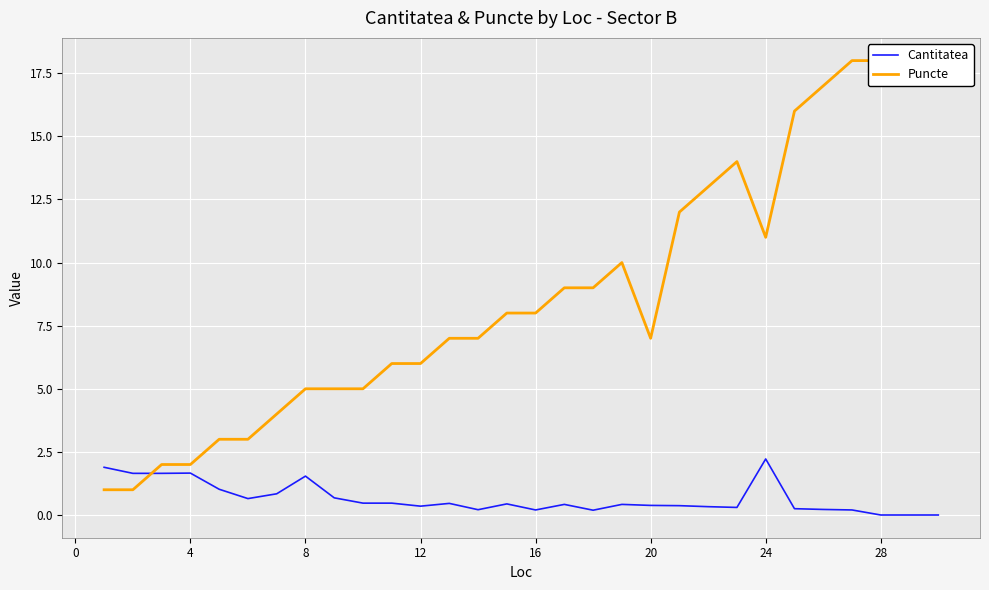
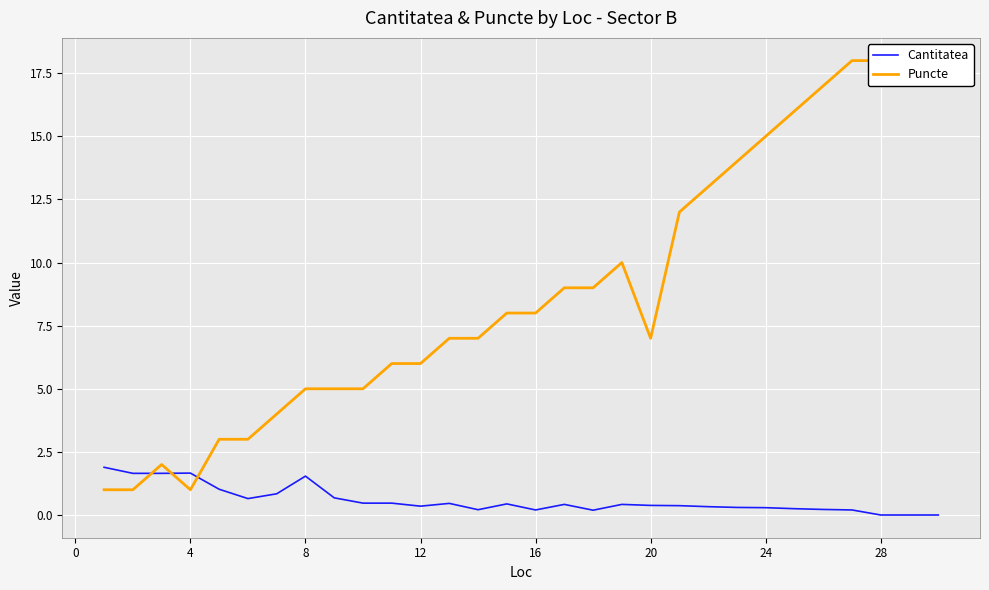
  {
    "Cantitatea": {
      "4": 1.7,
      "8": 1.5,
      "12": 0.4,
      "16": 0.2,
      "20": 0.4,
-     "24": 2.2,
+     "24": 0.3,
      "28": 0.0
    },
    "Puncte": {
-     "4": 2,
+     "4": 1,
      "8": 5,
      "12": 6,
      "16": 8,
      "20": 7,
-     "24": 11
+     "24": 15
    }
  }
